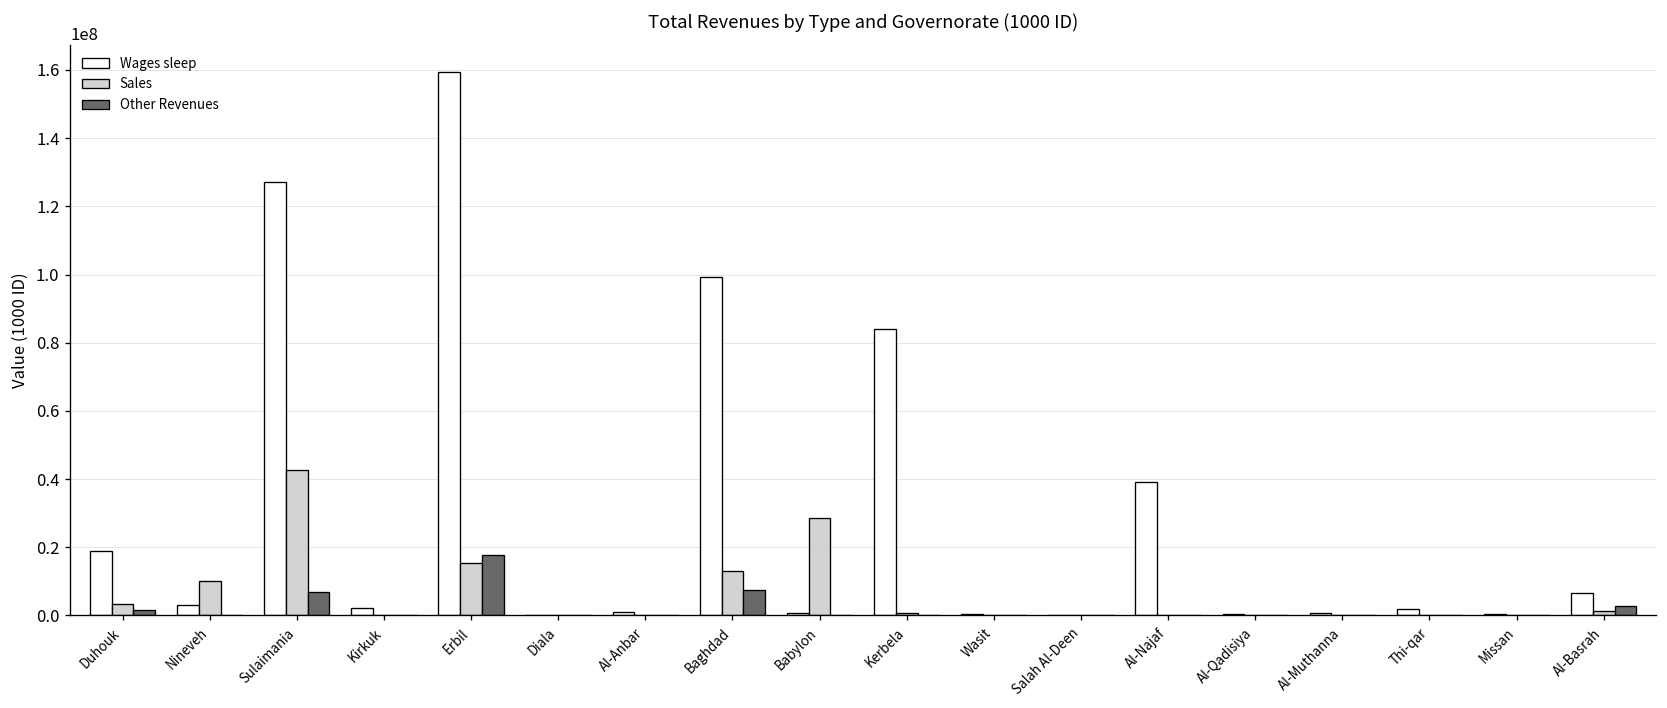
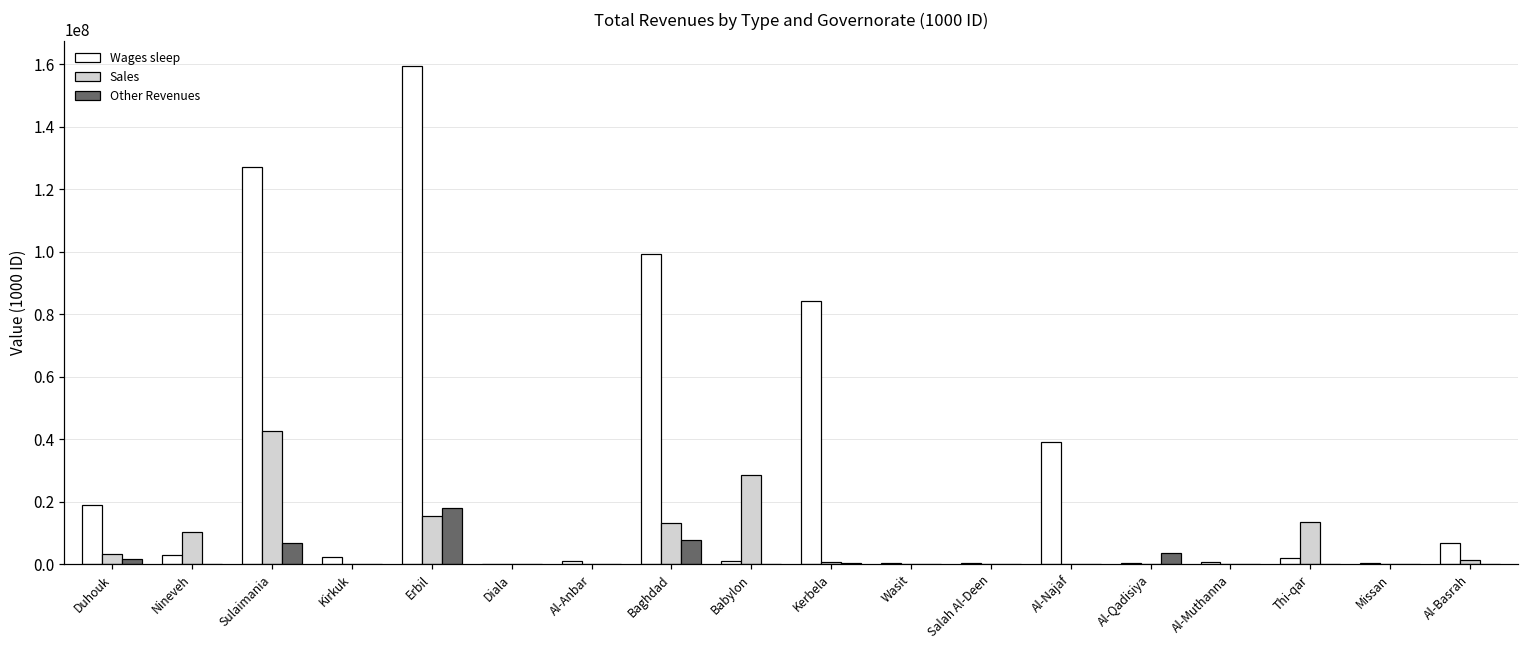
  {
    "Wages sleep": {
      "Duhouk": 19000000,
      "Nineveh": 3000000,
      "Sulaimania": 127000000,
      "Kirkuk": 2000000,
      "Erbil": 159000000,
      "Al-Anbar": 1000000,
      "Baghdad": 99000000,
      "Kerbela": 84000000,
      "Al-Najaf": 39000000,
      "Thi-qar": 2000000,
      "Al-Basrah": 7000000
    },
    "Sales": {
      "Duhouk": 3000000,
      "Nineveh": 10000000,
      "Sulaimania": 43000000,
      "Erbil": 16000000,
      "Diala": 0,
      "Al-Anbar": 0,
      "Baghdad": 13000000,
      "Babylon": 29000000,
      "Wasit": 0,
      "Salah Al-Deen": 0,
      "Al-Qadisiya": 0,
-     "Thi-qar": 0,
+     "Thi-qar": 13000000,
      "Missan": 0,
      "Al-Basrah": 1000000
    },
    "Other Revenues": {
      "Duhouk": 2000000,
      "Sulaimania": 7000000,
      "Erbil": 18000000,
      "Baghdad": 8000000,
      "Salah Al-Deen": 0,
-     "Al-Qadisiya": 0,
+     "Al-Qadisiya": 3000000,
      "Missan": 0,
-     "Al-Basrah": 3000000
+     "Al-Basrah": 0
    }
  }
